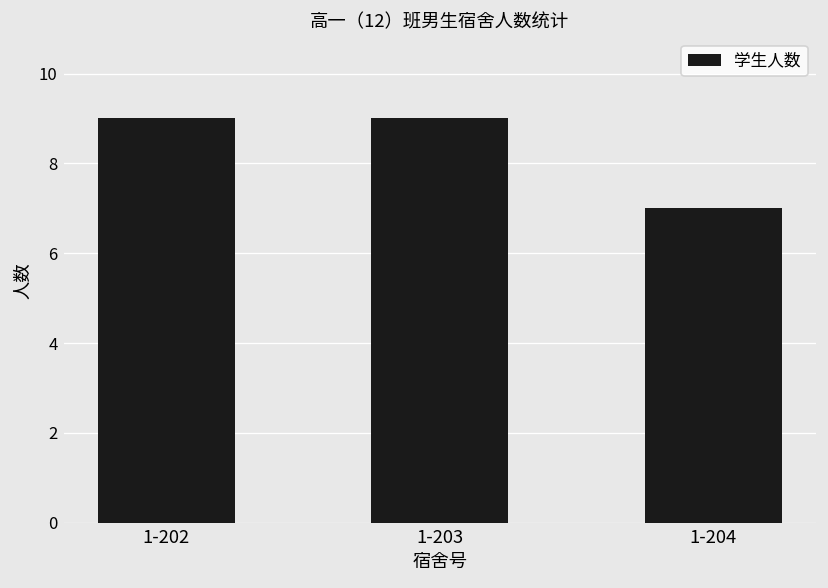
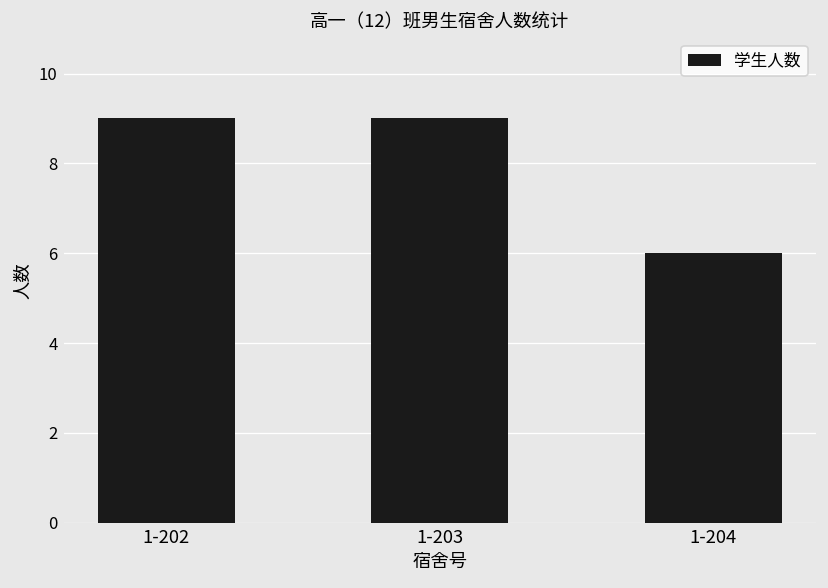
  {
    "1-202": 9,
    "1-203": 9,
-   "1-204": 7
+   "1-204": 6
  }
